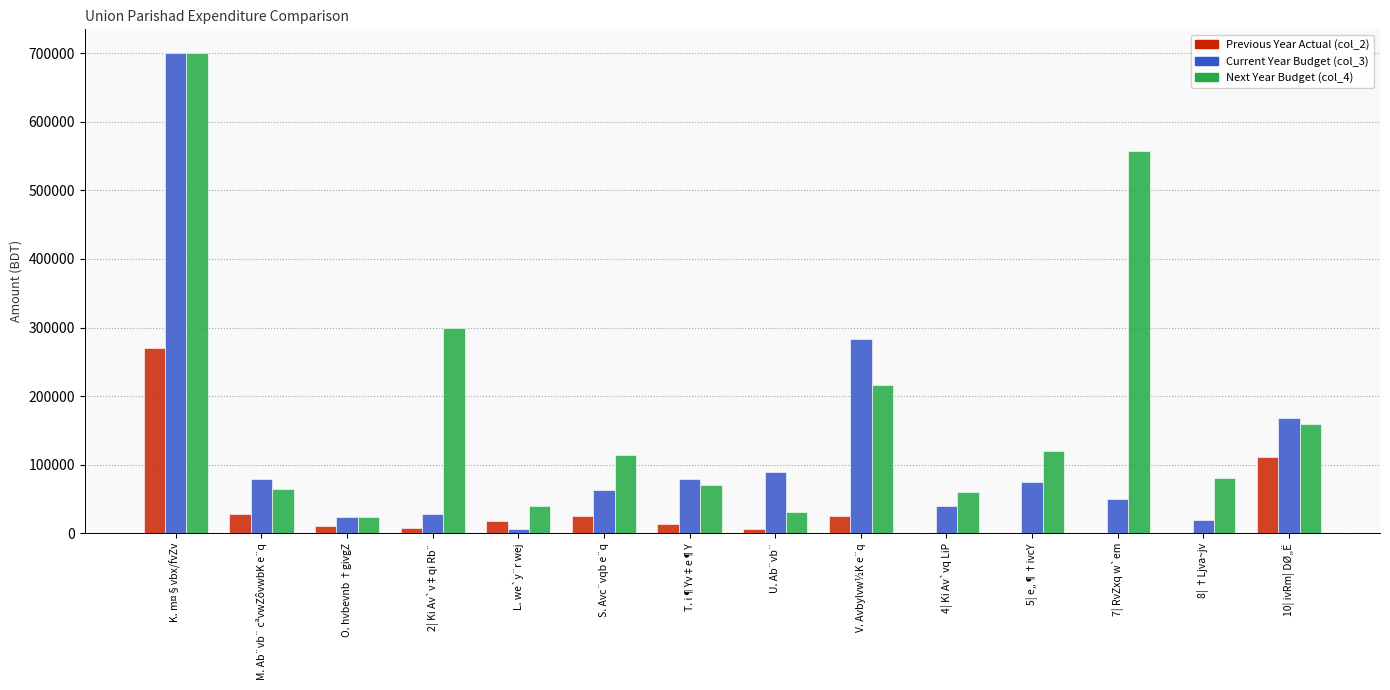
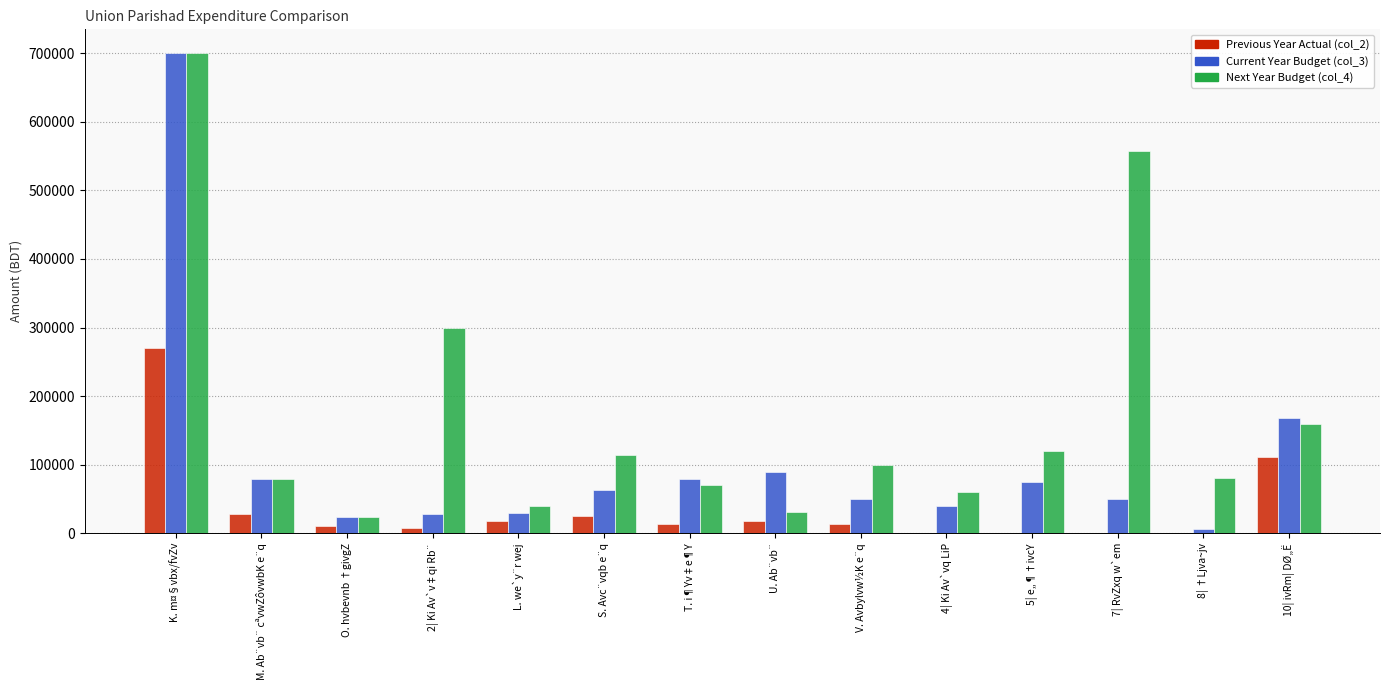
  {
    "Previous Year Actual (col_2)": {
      "K. m¤§vbx/fvZv": 270000,
      "M. Ab¨vb¨ cªvwZôvwbK e¨q": 30000,
      "O. hvbevnb †givgZ": 10000,
      "2| Ki Av`v‡qi Rb¨": 10000,
      "L. we`y¨r wej": 20000,
      "S. Avc¨vqb e¨q": 20000,
      "T. i¶Yv‡e¶Y": 10000,
-     "U. Ab¨vb¨": 10000,
-     "V. Avbylvw½K e¨q": 30000,
+     "U. Ab¨vb¨": 20000,
+     "V. Avbylvw½K e¨q": 10000,
      "4| Ki Av`vq LiP": 0,
      "5| e„¶†ivcY": 0,
      "7| RvZxq w`em": 0,
      "8| †Ljva~jv": 0,
      "10| ivRm¦ DØ„Ë": 110000
    },
    "Current Year Budget (col_3)": {
      "K. m¤§vbx/fvZv": 700000,
      "M. Ab¨vb¨ cªvwZôvwbK e¨q": 80000,
      "O. hvbevnb †givgZ": 20000,
      "2| Ki Av`v‡qi Rb¨": 30000,
-     "L. we`y¨r wej": 10000,
+     "L. we`y¨r wej": 30000,
      "S. Avc¨vqb e¨q": 60000,
      "T. i¶Yv‡e¶Y": 80000,
      "U. Ab¨vb¨": 90000,
-     "V. Avbylvw½K e¨q": 280000,
+     "V. Avbylvw½K e¨q": 50000,
      "4| Ki Av`vq LiP": 40000,
      "5| e„¶†ivcY": 80000,
      "7| RvZxq w`em": 50000,
-     "8| †Ljva~jv": 20000,
+     "8| †Ljva~jv": 10000,
      "10| ivRm¦ DØ„Ë": 170000
    },
    "Next Year Budget (col_4)": {
      "K. m¤§vbx/fvZv": 700000,
-     "M. Ab¨vb¨ cªvwZôvwbK e¨q": 60000,
+     "M. Ab¨vb¨ cªvwZôvwbK e¨q": 80000,
      "O. hvbevnb †givgZ": 20000,
      "2| Ki Av`v‡qi Rb¨": 300000,
      "L. we`y¨r wej": 40000,
      "S. Avc¨vqb e¨q": 110000,
      "T. i¶Yv‡e¶Y": 70000,
      "U. Ab¨vb¨": 30000,
-     "V. Avbylvw½K e¨q": 220000,
+     "V. Avbylvw½K e¨q": 100000,
      "4| Ki Av`vq LiP": 60000,
      "5| e„¶†ivcY": 120000,
      "7| RvZxq w`em": 560000,
      "8| †Ljva~jv": 80000,
      "10| ivRm¦ DØ„Ë": 160000
    }
  }
